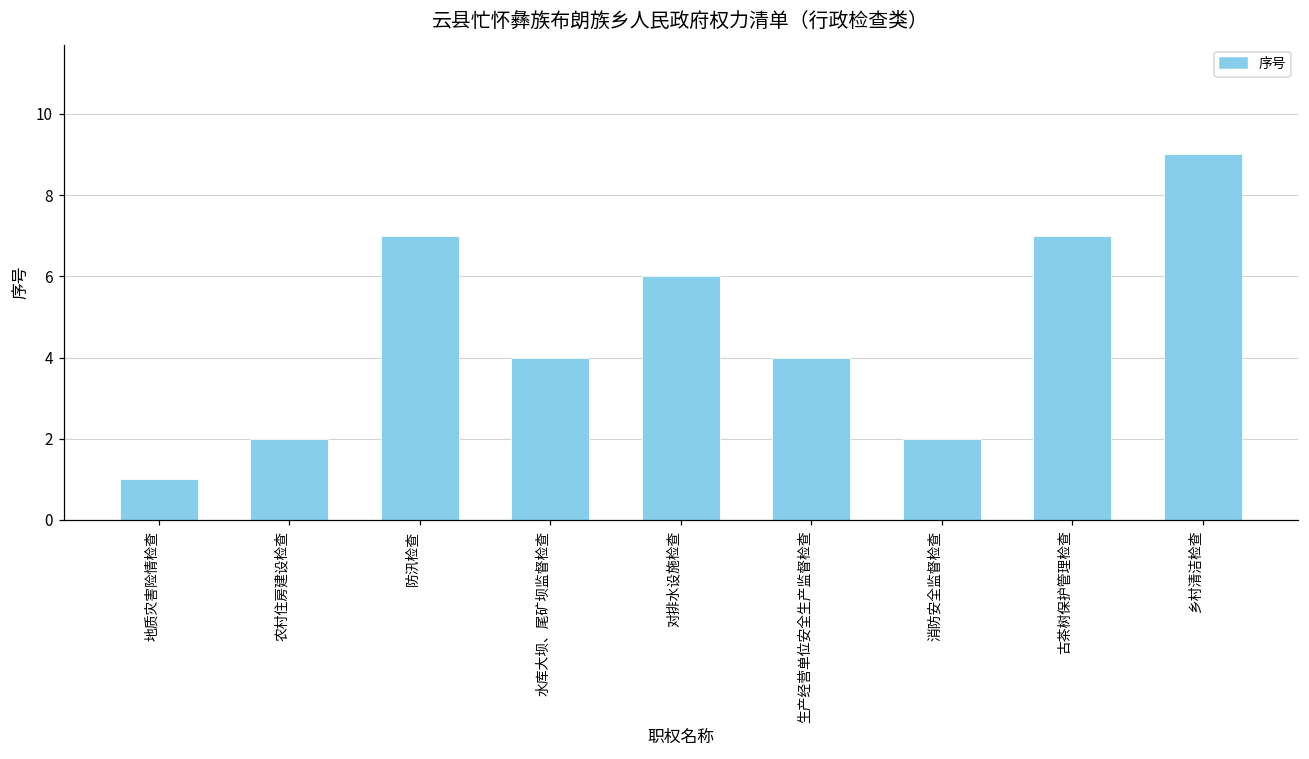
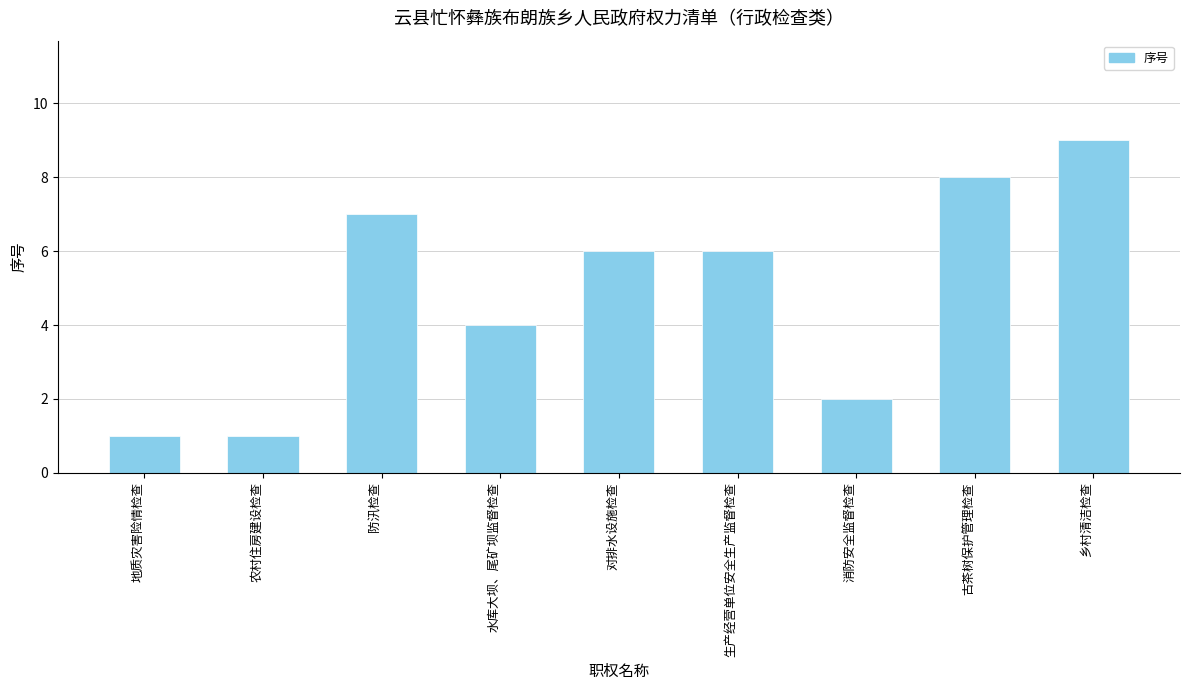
  {
    "地质灾害险情检查": 1,
-   "农村住房建设检查": 2,
+   "农村住房建设检查": 1,
    "防汛检查": 7,
    "水库大坝、尾矿坝监督检查": 4,
    "对排水设施检查": 6,
-   "生产经营单位安全生产监督检查": 4,
+   "生产经营单位安全生产监督检查": 6,
    "消防安全监督检查": 2,
-   "古茶树保护管理检查": 7,
+   "古茶树保护管理检查": 8,
    "乡村清洁检查": 9
  }
